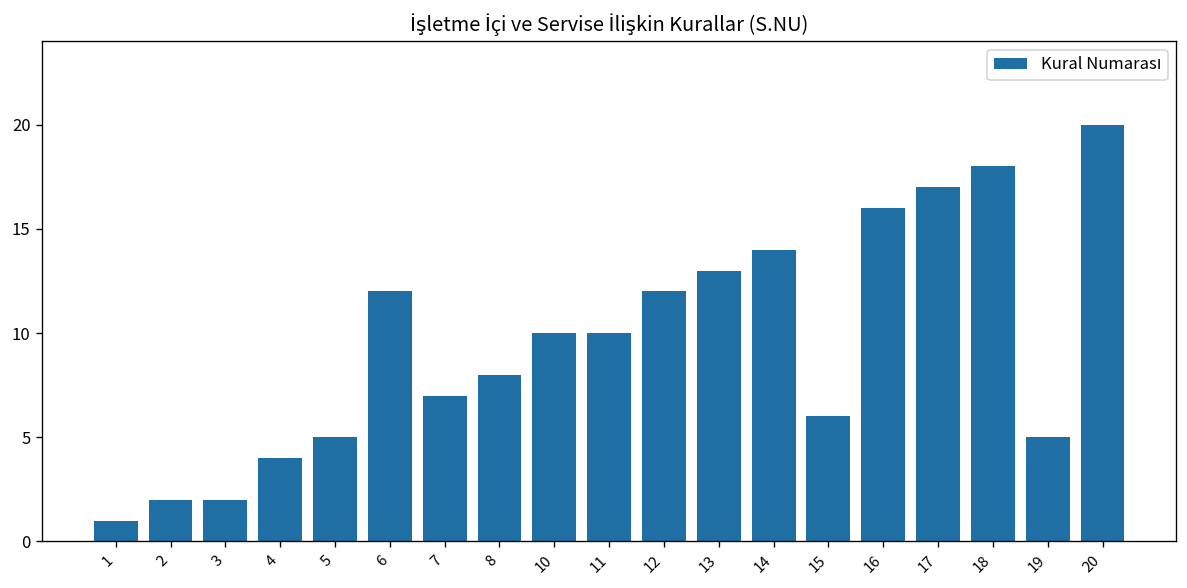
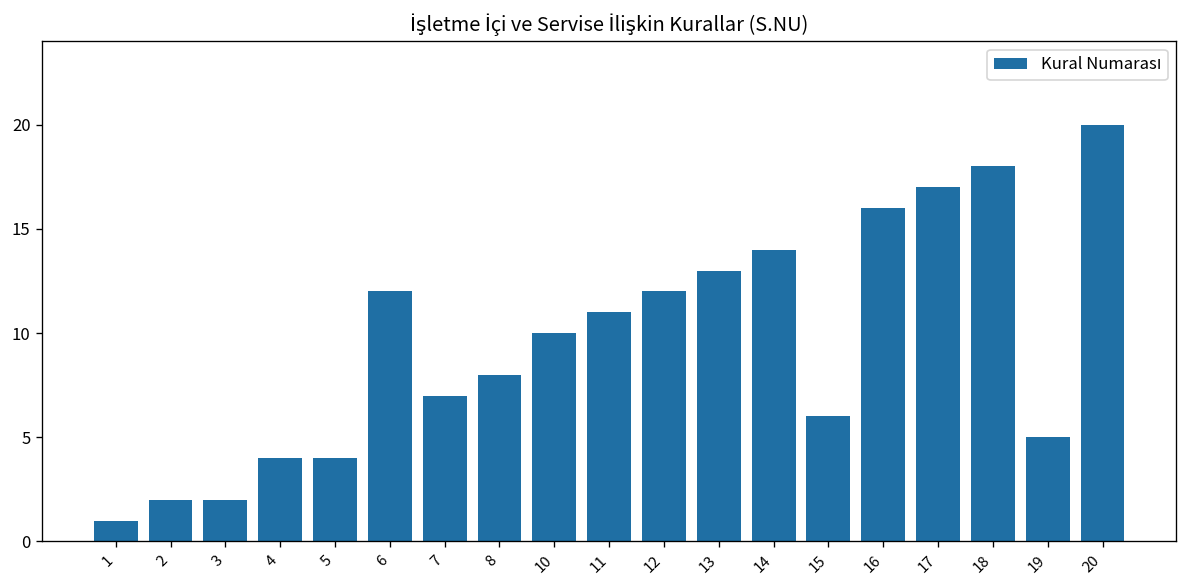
  {
    "1": 1,
    "2": 2,
    "3": 2,
    "4": 4,
-   "5": 5,
+   "5": 4,
    "6": 12,
    "7": 7,
    "8": 8,
    "10": 10,
-   "11": 10,
+   "11": 11,
    "12": 12,
    "13": 13,
    "14": 14,
    "15": 6,
    "16": 16,
    "17": 17,
    "18": 18,
    "19": 5,
    "20": 20
  }
